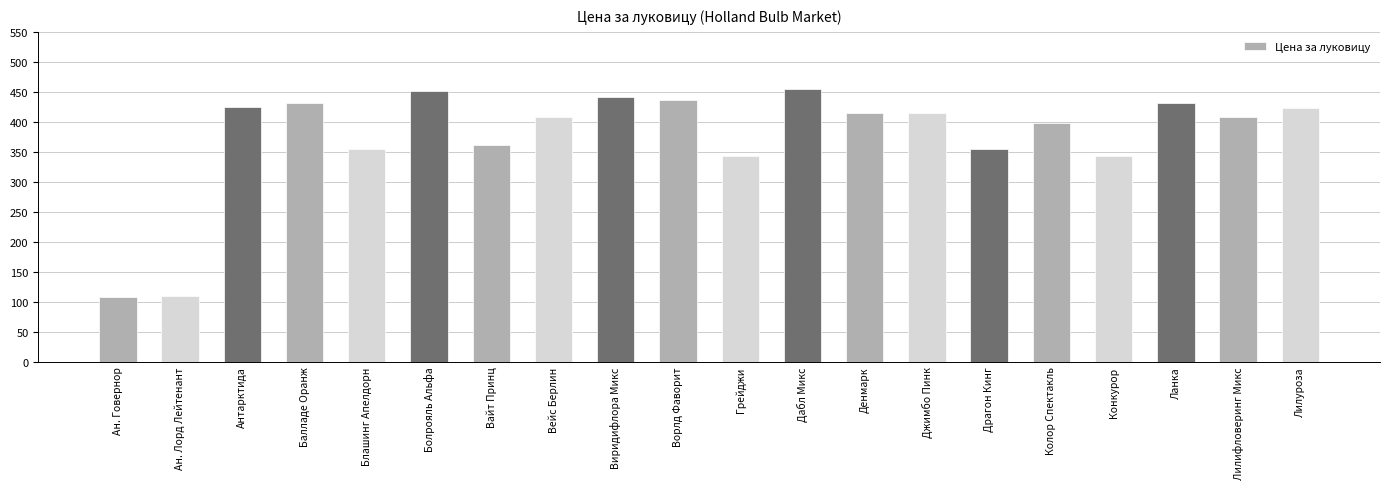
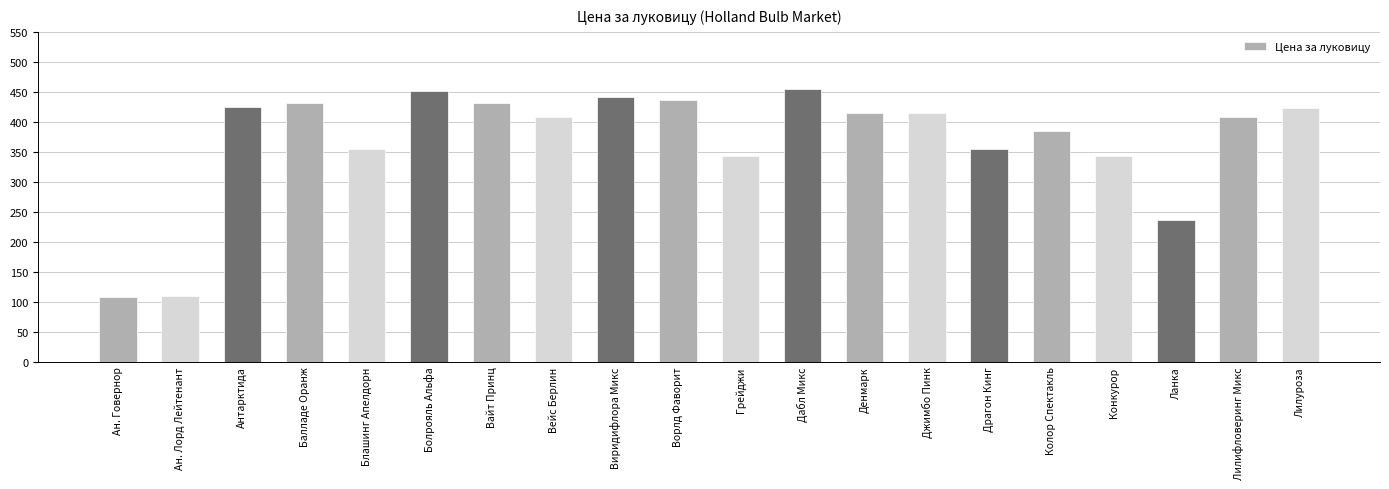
  {
    "Ан. Говернор": 110,
    "Ан. Лорд Лейтенант": 110,
    "Антарктида": 430,
    "Балладе Оранж": 430,
    "Блашинг Апелдорн": 360,
    "Болрояль Альфа": 450,
-   "Вайт Принц": 360,
+   "Вайт Принц": 430,
    "Вейс Берлин": 410,
    "Виридифлора Микс": 440,
    "Ворлд Фаворит": 440,
    "Грейджи": 340,
    "Дабл Микс": 460,
    "Денмарк": 410,
    "Джимбо Пинк": 410,
    "Драгон Кинг": 360,
-   "Колор Спектакль": 400,
+   "Колор Спектакль": 380,
    "Конкурор": 340,
-   "Ланка": 430,
+   "Ланка": 240,
    "Лилифловеринг Микс": 410,
    "Лилуроза": 420
  }
